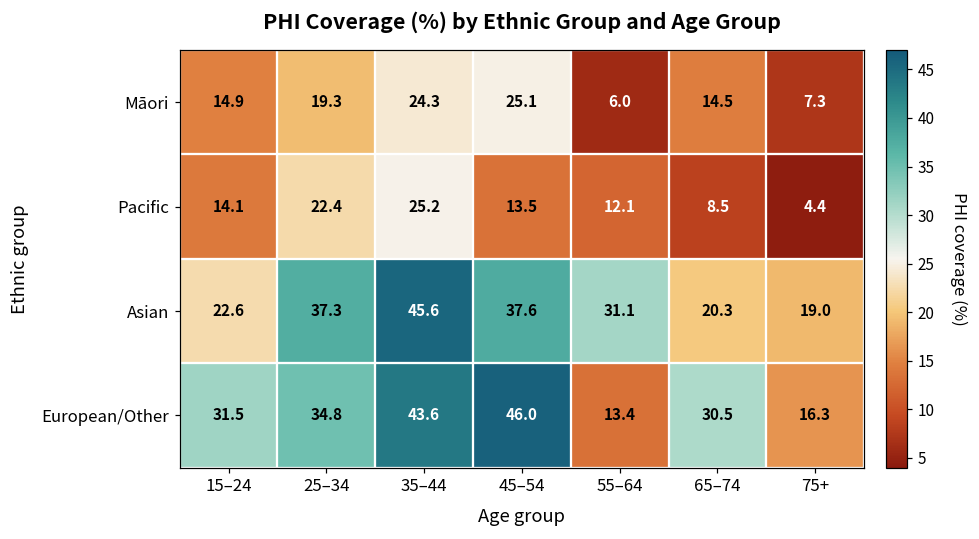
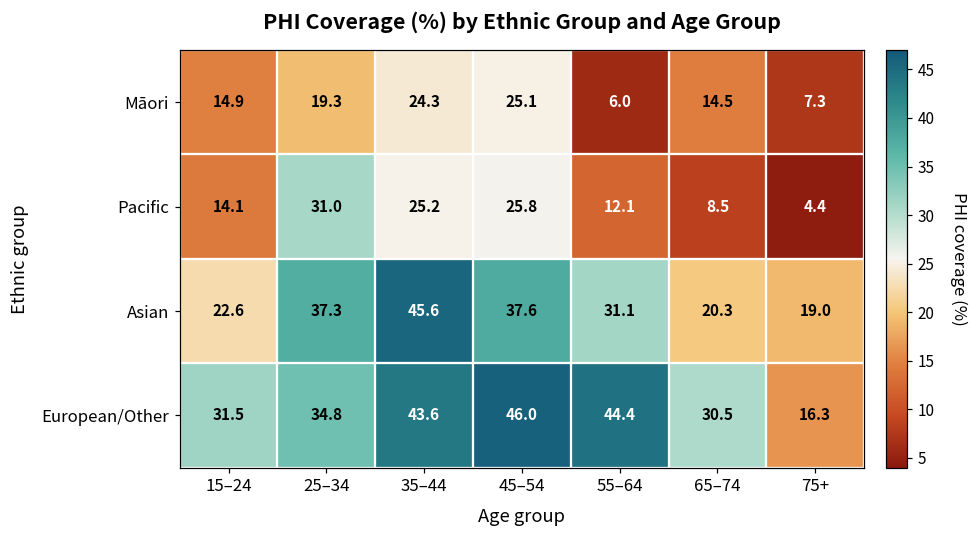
  {
    "Māori": {
      "15–24": 14.9,
      "25–34": 19.3,
      "35–44": 24.3,
      "45–54": 25.1,
      "55–64": 6.0,
      "65–74": 14.5,
      "75+": 7.3
    },
    "Pacific": {
      "15–24": 14.1,
-     "25–34": 22.4,
+     "25–34": 31.0,
      "35–44": 25.2,
-     "45–54": 13.5,
+     "45–54": 25.8,
      "55–64": 12.1,
      "65–74": 8.5,
      "75+": 4.4
    },
    "Asian": {
      "15–24": 22.6,
      "25–34": 37.3,
      "35–44": 45.6,
      "45–54": 37.6,
      "55–64": 31.1,
      "65–74": 20.3,
      "75+": 19.0
    },
    "European/Other": {
      "15–24": 31.5,
      "25–34": 34.8,
      "35–44": 43.6,
      "45–54": 46.0,
-     "55–64": 13.4,
+     "55–64": 44.4,
      "65–74": 30.5,
      "75+": 16.3
    }
  }
